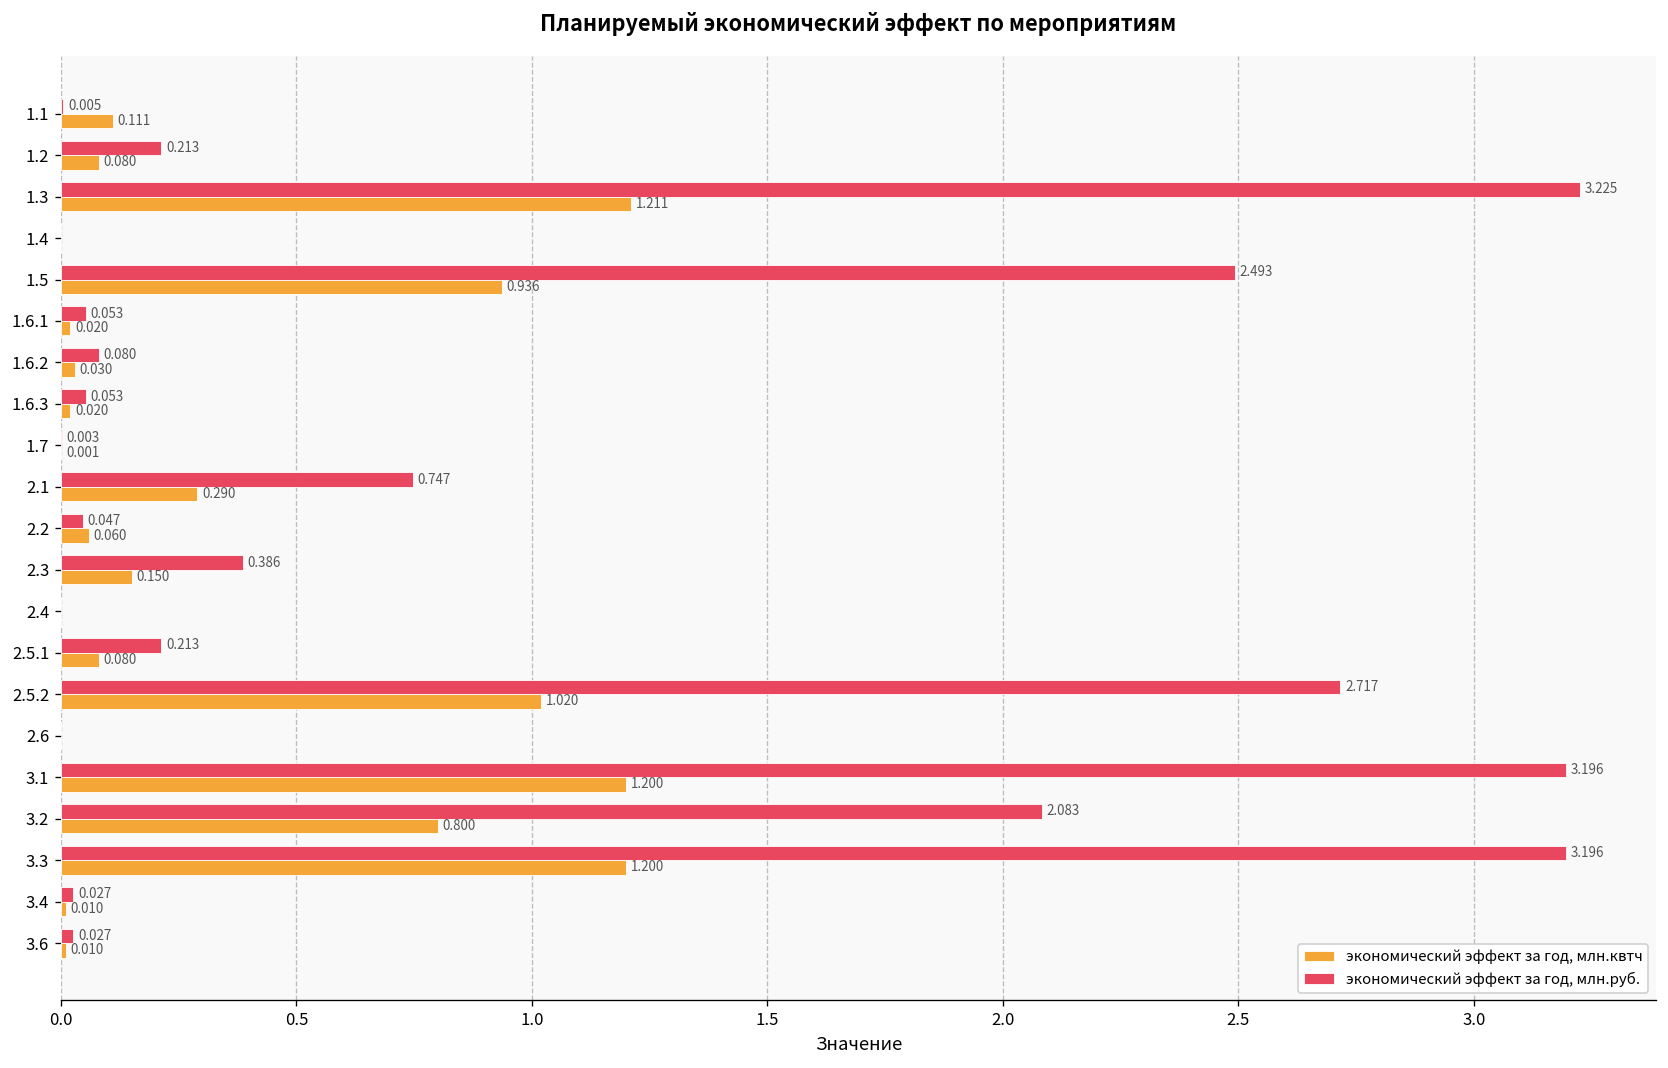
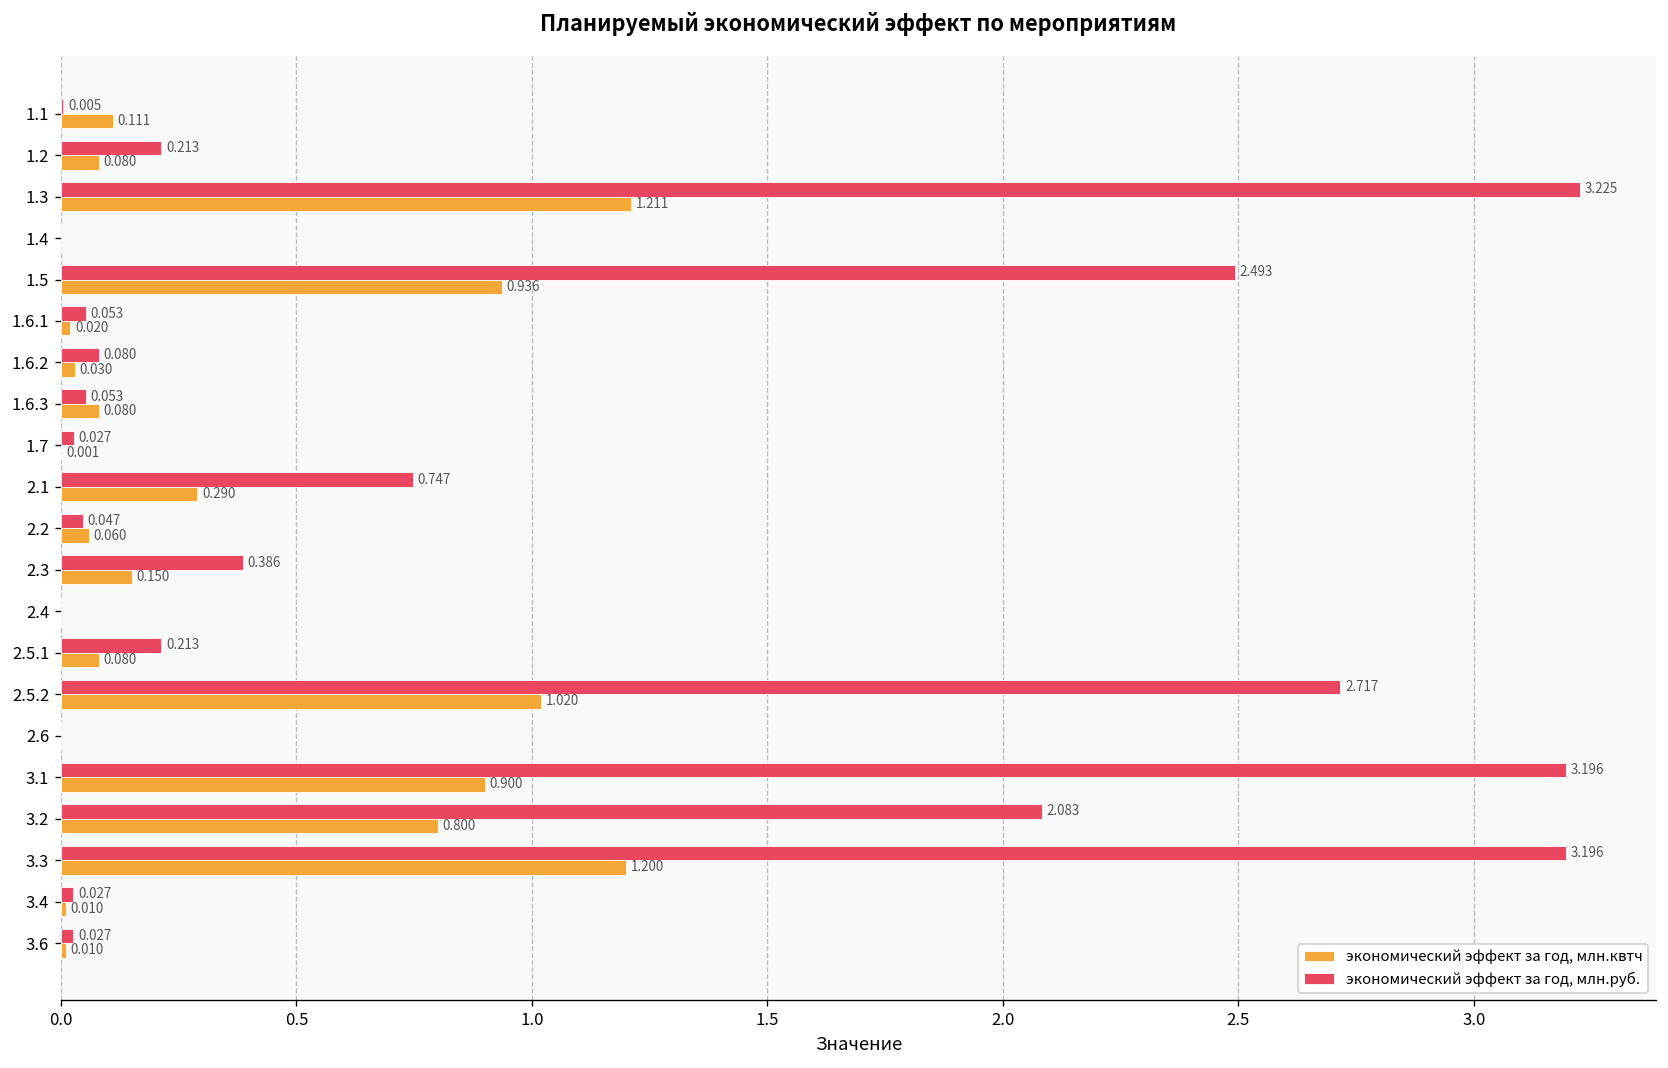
  {
    "экономический эффект за год, млн.квтч": {
      "1.1": 0.111,
      "1.2": 0.080,
      "1.3": 1.211,
      "1.5": 0.936,
      "1.6.1": 0.020,
      "1.6.2": 0.030,
-     "1.6.3": 0.020,
+     "1.6.3": 0.080,
      "1.7": 0.001,
      "2.1": 0.290,
      "2.2": 0.060,
      "2.3": 0.150,
      "2.5.1": 0.080,
      "2.5.2": 1.020,
-     "3.1": 1.200,
+     "3.1": 0.900,
      "3.2": 0.800,
      "3.3": 1.200,
      "3.4": 0.010,
      "3.6": 0.010
    },
    "экономический эффект за год, млн.руб.": {
      "1.1": 0.005,
      "1.2": 0.213,
      "1.3": 3.225,
      "1.5": 2.493,
      "1.6.1": 0.053,
      "1.6.2": 0.080,
      "1.6.3": 0.053,
-     "1.7": 0.003,
+     "1.7": 0.027,
      "2.1": 0.747,
      "2.2": 0.047,
      "2.3": 0.386,
      "2.5.1": 0.213,
      "2.5.2": 2.717,
      "3.1": 3.196,
      "3.2": 2.083,
      "3.3": 3.196,
      "3.4": 0.027,
      "3.6": 0.027
    }
  }
